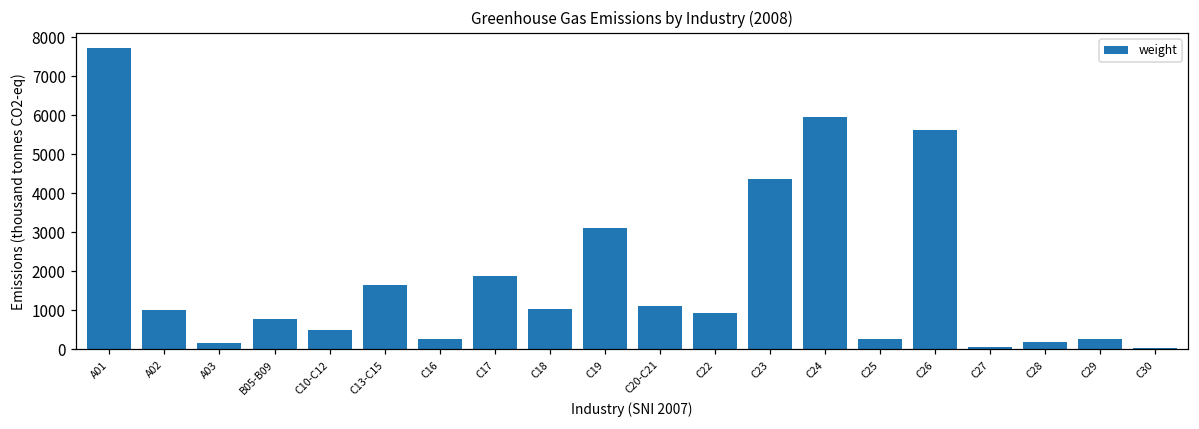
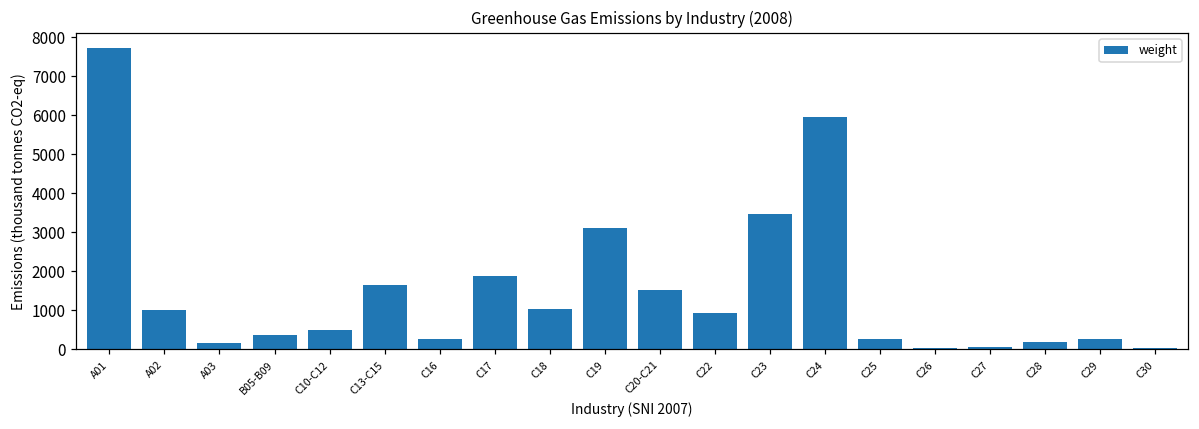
  {
    "A01": 7700,
    "A02": 1000,
    "A03": 200,
-   "B05-B09": 800,
+   "B05-B09": 400,
    "C10-C12": 500,
    "C13-C15": 1700,
    "C16": 300,
    "C17": 1900,
    "C18": 1000,
    "C19": 3100,
-   "C20-C21": 1100,
+   "C20-C21": 1500,
    "C22": 900,
-   "C23": 4400,
+   "C23": 3500,
    "C24": 6000,
    "C25": 300,
-   "C26": 5600,
+   "C26": 0,
    "C28": 200,
    "C29": 300
  }
